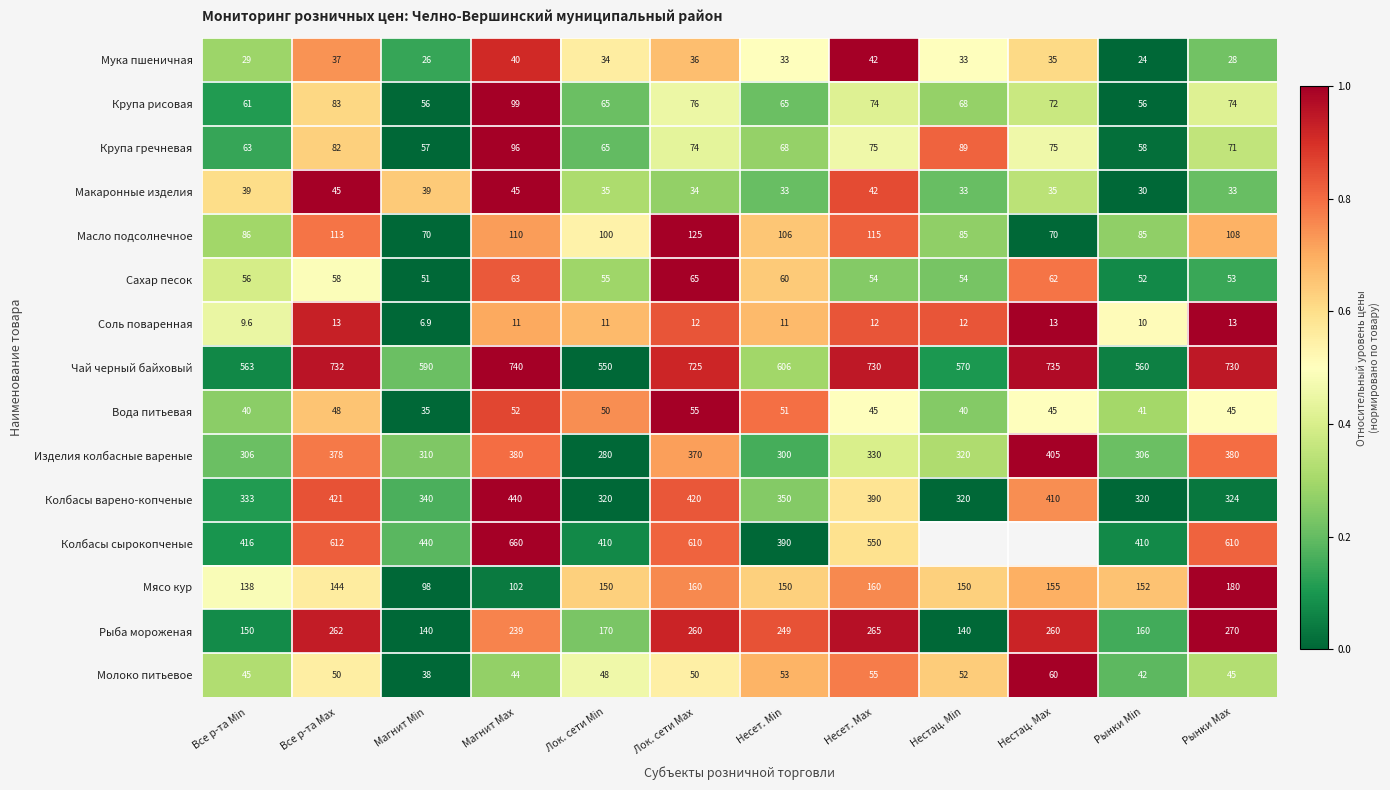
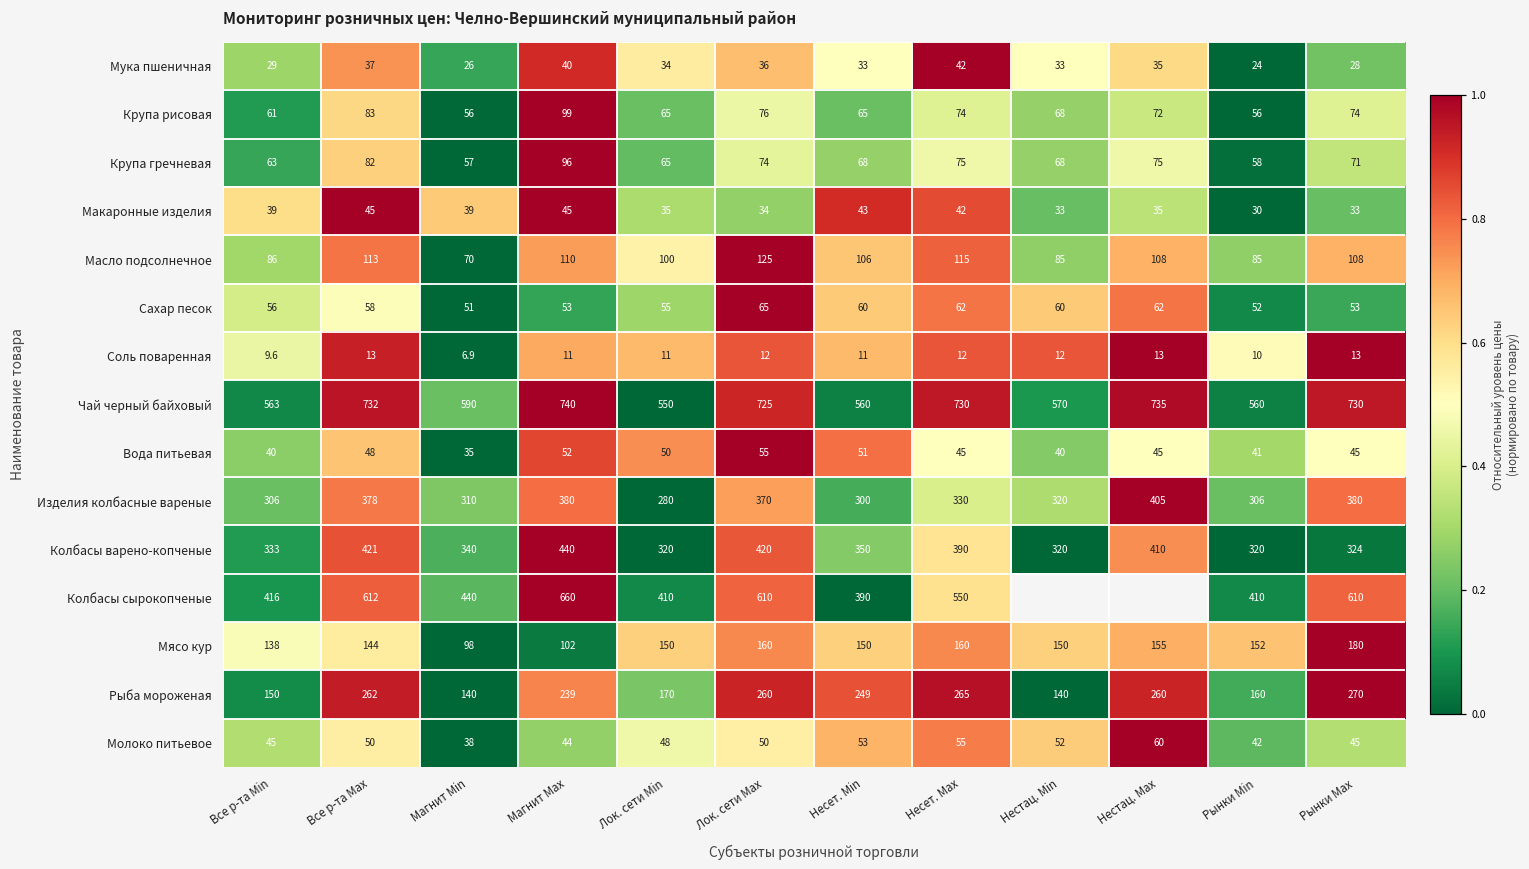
  {
    "Мука пшеничная": {
      "Все р-та Min": 29,
      "Все р-та Max": 37,
      "Магнит Min": 26,
      "Магнит Max": 40,
      "Лок. сети Min": 34,
      "Лок. сети Max": 36,
      "Несет. Min": 33,
      "Несет. Max": 42,
      "Нестац. Min": 33,
      "Нестац. Max": 35,
      "Рынки Min": 24,
      "Рынки Max": 28
    },
    "Крупа рисовая": {
      "Все р-та Min": 61,
      "Все р-та Max": 83,
      "Магнит Min": 56,
      "Магнит Max": 99,
      "Лок. сети Min": 65,
      "Лок. сети Max": 76,
      "Несет. Min": 65,
      "Несет. Max": 74,
      "Нестац. Min": 68,
      "Нестац. Max": 72,
      "Рынки Min": 56,
      "Рынки Max": 74
    },
    "Крупа гречневая": {
      "Все р-та Min": 63,
      "Все р-та Max": 82,
      "Магнит Min": 57,
      "Магнит Max": 96,
      "Лок. сети Min": 65,
      "Лок. сети Max": 74,
      "Несет. Min": 68,
      "Несет. Max": 75,
-     "Нестац. Min": 89,
+     "Нестац. Min": 68,
      "Нестац. Max": 75,
      "Рынки Min": 58,
      "Рынки Max": 71
    },
    "Макаронные изделия": {
      "Все р-та Min": 39,
      "Все р-та Max": 45,
      "Магнит Min": 39,
      "Магнит Max": 45,
      "Лок. сети Min": 35,
      "Лок. сети Max": 34,
-     "Несет. Min": 33,
+     "Несет. Min": 43,
      "Несет. Max": 42,
      "Нестац. Min": 33,
      "Нестац. Max": 35,
      "Рынки Min": 30,
      "Рынки Max": 33
    },
    "Масло подсолнечное": {
      "Все р-та Min": 86,
      "Все р-та Max": 113,
      "Магнит Min": 70,
      "Магнит Max": 110,
      "Лок. сети Min": 100,
      "Лок. сети Max": 125,
      "Несет. Min": 106,
      "Несет. Max": 115,
      "Нестац. Min": 85,
-     "Нестац. Max": 70,
+     "Нестац. Max": 108,
      "Рынки Min": 85,
      "Рынки Max": 108
    },
    "Сахар песок": {
      "Все р-та Min": 56,
      "Все р-та Max": 58,
      "Магнит Min": 51,
-     "Магнит Max": 63,
+     "Магнит Max": 53,
      "Лок. сети Min": 55,
      "Лок. сети Max": 65,
      "Несет. Min": 60,
-     "Несет. Max": 54,
-     "Нестац. Min": 54,
+     "Несет. Max": 62,
+     "Нестац. Min": 60,
      "Нестац. Max": 62,
      "Рынки Min": 52,
      "Рынки Max": 53
    },
    "Соль поваренная": {
      "Все р-та Min": 9.6,
      "Все р-та Max": 13,
      "Магнит Min": 6.9,
      "Магнит Max": 11,
      "Лок. сети Min": 11,
      "Лок. сети Max": 12,
      "Несет. Min": 11,
      "Несет. Max": 12,
      "Нестац. Min": 12,
      "Нестац. Max": 13,
      "Рынки Min": 10,
      "Рынки Max": 13
    },
    "Чай черный байховый": {
      "Все р-та Min": 563,
      "Все р-та Max": 732,
      "Магнит Min": 590,
      "Магнит Max": 740,
      "Лок. сети Min": 550,
      "Лок. сети Max": 725,
-     "Несет. Min": 606,
+     "Несет. Min": 560,
      "Несет. Max": 730,
      "Нестац. Min": 570,
      "Нестац. Max": 735,
      "Рынки Min": 560,
      "Рынки Max": 730
    },
    "Вода питьевая": {
      "Все р-та Min": 40,
      "Все р-та Max": 48,
      "Магнит Min": 35,
      "Магнит Max": 52,
      "Лок. сети Min": 50,
      "Лок. сети Max": 55,
      "Несет. Min": 51,
      "Несет. Max": 45,
      "Нестац. Min": 40,
      "Нестац. Max": 45,
      "Рынки Min": 41,
      "Рынки Max": 45
    },
    "Изделия колбасные вареные": {
      "Все р-та Min": 306,
      "Все р-та Max": 378,
      "Магнит Min": 310,
      "Магнит Max": 380,
      "Лок. сети Min": 280,
      "Лок. сети Max": 370,
      "Несет. Min": 300,
      "Несет. Max": 330,
      "Нестац. Min": 320,
      "Нестац. Max": 405,
      "Рынки Min": 306,
      "Рынки Max": 380
    },
    "Колбасы варено-копченые": {
      "Все р-та Min": 333,
      "Все р-та Max": 421,
      "Магнит Min": 340,
      "Магнит Max": 440,
      "Лок. сети Min": 320,
      "Лок. сети Max": 420,
      "Несет. Min": 350,
      "Несет. Max": 390,
      "Нестац. Min": 320,
      "Нестац. Max": 410,
      "Рынки Min": 320,
      "Рынки Max": 324
    },
    "Колбасы сырокопченые": {
      "Все р-та Min": 416,
      "Все р-та Max": 612,
      "Магнит Min": 440,
      "Магнит Max": 660,
      "Лок. сети Min": 410,
      "Лок. сети Max": 610,
      "Несет. Min": 390,
      "Несет. Max": 550,
      "Рынки Min": 410,
      "Рынки Max": 610
    },
    "Мясо кур": {
      "Все р-та Min": 138,
      "Все р-та Max": 144,
      "Магнит Min": 98,
      "Магнит Max": 102,
      "Лок. сети Min": 150,
      "Лок. сети Max": 160,
      "Несет. Min": 150,
      "Несет. Max": 160,
      "Нестац. Min": 150,
      "Нестац. Max": 155,
      "Рынки Min": 152,
      "Рынки Max": 180
    },
    "Рыба мороженая": {
      "Все р-та Min": 150,
      "Все р-та Max": 262,
      "Магнит Min": 140,
      "Магнит Max": 239,
      "Лок. сети Min": 170,
      "Лок. сети Max": 260,
      "Несет. Min": 249,
      "Несет. Max": 265,
      "Нестац. Min": 140,
      "Нестац. Max": 260,
      "Рынки Min": 160,
      "Рынки Max": 270
    },
    "Молоко питьевое": {
      "Все р-та Min": 45,
      "Все р-та Max": 50,
      "Магнит Min": 38,
      "Магнит Max": 44,
      "Лок. сети Min": 48,
      "Лок. сети Max": 50,
      "Несет. Min": 53,
      "Несет. Max": 55,
      "Нестац. Min": 52,
      "Нестац. Max": 60,
      "Рынки Min": 42,
      "Рынки Max": 45
    }
  }
